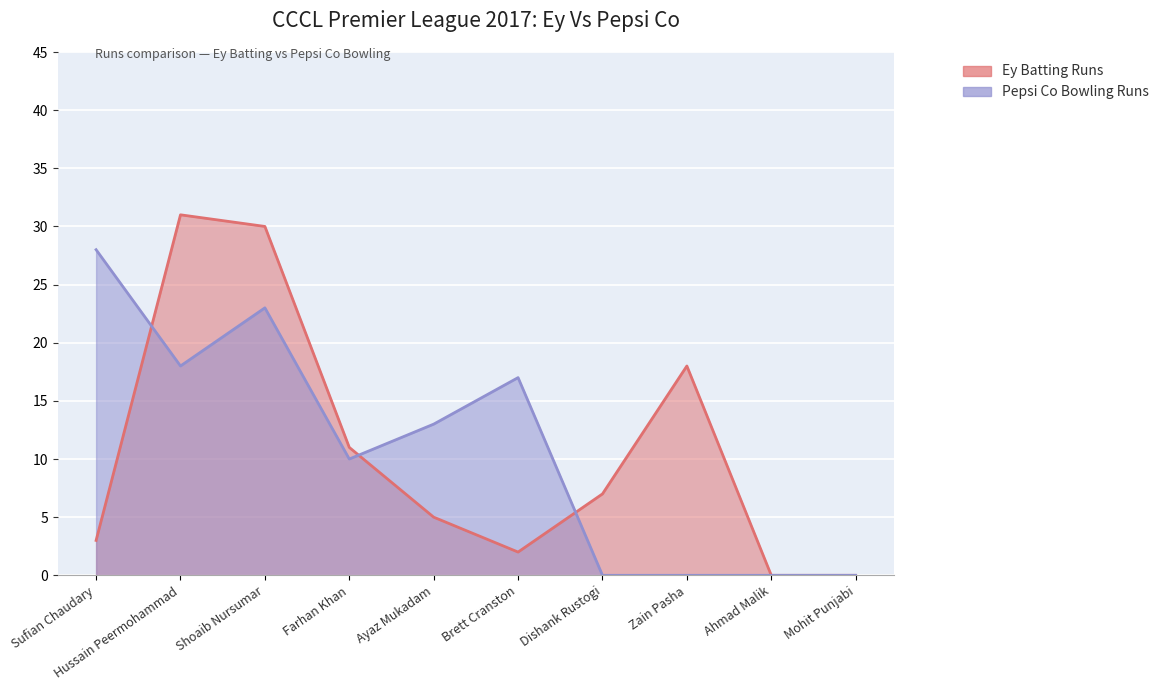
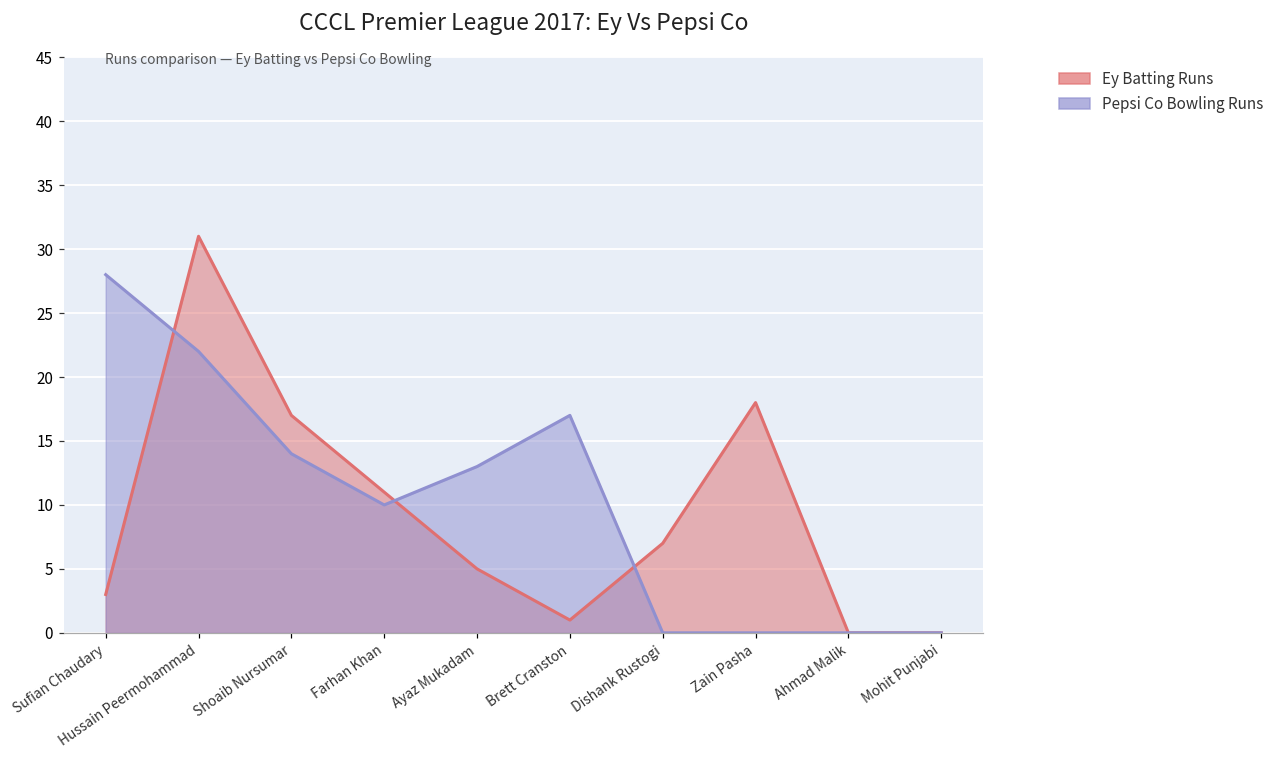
  {
    "Ey Batting Runs": {
      "Sufian Chaudary": 3,
      "Hussain Peermohammad": 31,
-     "Shoaib Nursumar": 30,
+     "Shoaib Nursumar": 17,
      "Farhan Khan": 11,
      "Ayaz Mukadam": 5,
-     "Brett Cranston": 2,
+     "Brett Cranston": 1,
      "Dishank Rustogi": 7,
      "Zain Pasha": 18
    },
    "Pepsi Co Bowling Runs": {
      "Sufian Chaudary": 28,
-     "Hussain Peermohammad": 18,
-     "Shoaib Nursumar": 23,
+     "Hussain Peermohammad": 22,
+     "Shoaib Nursumar": 14,
      "Farhan Khan": 10,
      "Ayaz Mukadam": 13,
      "Brett Cranston": 17,
      "Dishank Rustogi": 0,
      "Zain Pasha": 0
    }
  }
